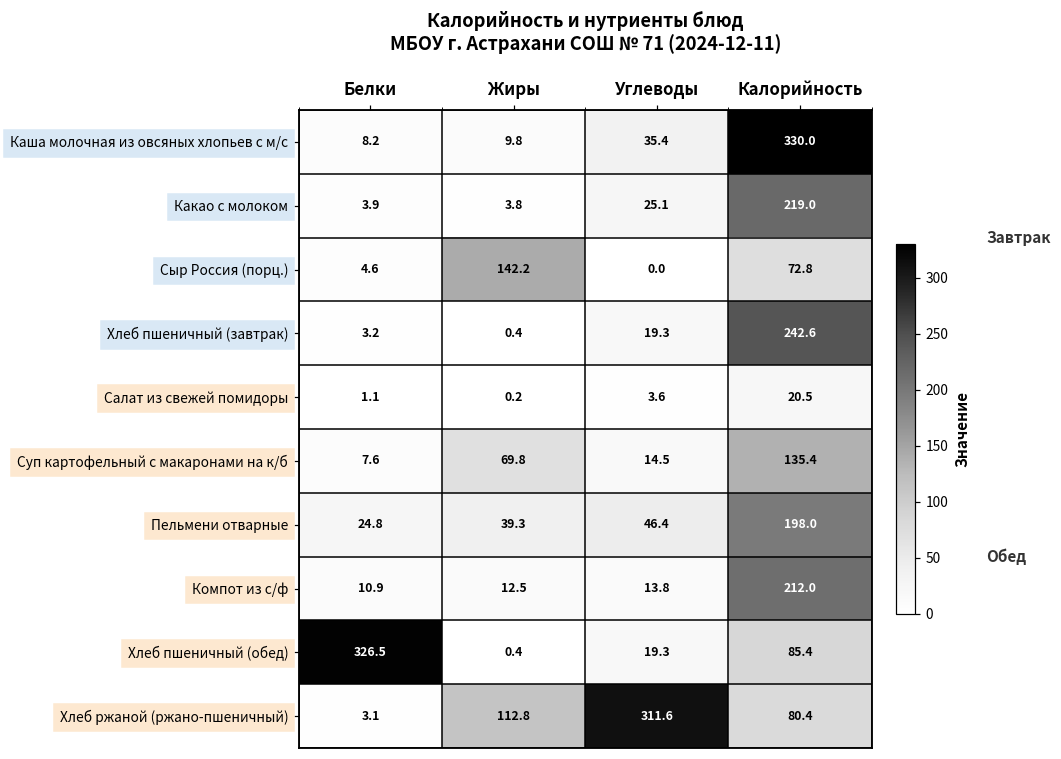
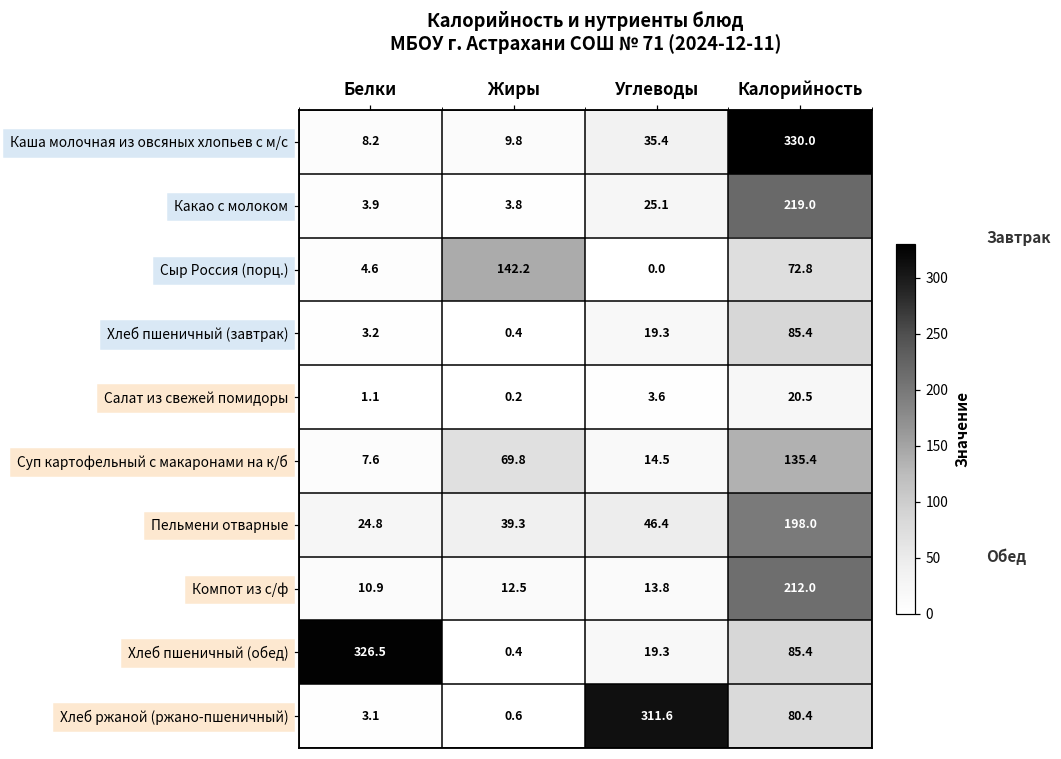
  {
    "Каша молочная из овсяных хлопьев с м/с": {
      "Белки": 8.2,
      "Жиры": 9.8,
      "Углеводы": 35.4,
      "Калорийность": 330.0
    },
    "Какао с молоком": {
      "Белки": 3.9,
      "Жиры": 3.8,
      "Углеводы": 25.1,
      "Калорийность": 219.0
    },
    "Сыр Россия (порц.)": {
      "Белки": 4.6,
      "Жиры": 142.2,
      "Углеводы": 0.0,
      "Калорийность": 72.8
    },
    "Хлеб пшеничный (завтрак)": {
      "Белки": 3.2,
      "Жиры": 0.4,
      "Углеводы": 19.3,
-     "Калорийность": 242.6
+     "Калорийность": 85.4
    },
    "Салат из свежей помидоры": {
      "Белки": 1.1,
      "Жиры": 0.2,
      "Углеводы": 3.6,
      "Калорийность": 20.5
    },
    "Суп картофельный с макаронами на к/б": {
      "Белки": 7.6,
      "Жиры": 69.8,
      "Углеводы": 14.5,
      "Калорийность": 135.4
    },
    "Пельмени отварные": {
      "Белки": 24.8,
      "Жиры": 39.3,
      "Углеводы": 46.4,
      "Калорийность": 198.0
    },
    "Компот из с/ф": {
      "Белки": 10.9,
      "Жиры": 12.5,
      "Углеводы": 13.8,
      "Калорийность": 212.0
    },
    "Хлеб пшеничный (обед)": {
      "Белки": 326.5,
      "Жиры": 0.4,
      "Углеводы": 19.3,
      "Калорийность": 85.4
    },
    "Хлеб ржаной (ржано-пшеничный)": {
      "Белки": 3.1,
-     "Жиры": 112.8,
+     "Жиры": 0.6,
      "Углеводы": 311.6,
      "Калорийность": 80.4
    }
  }
